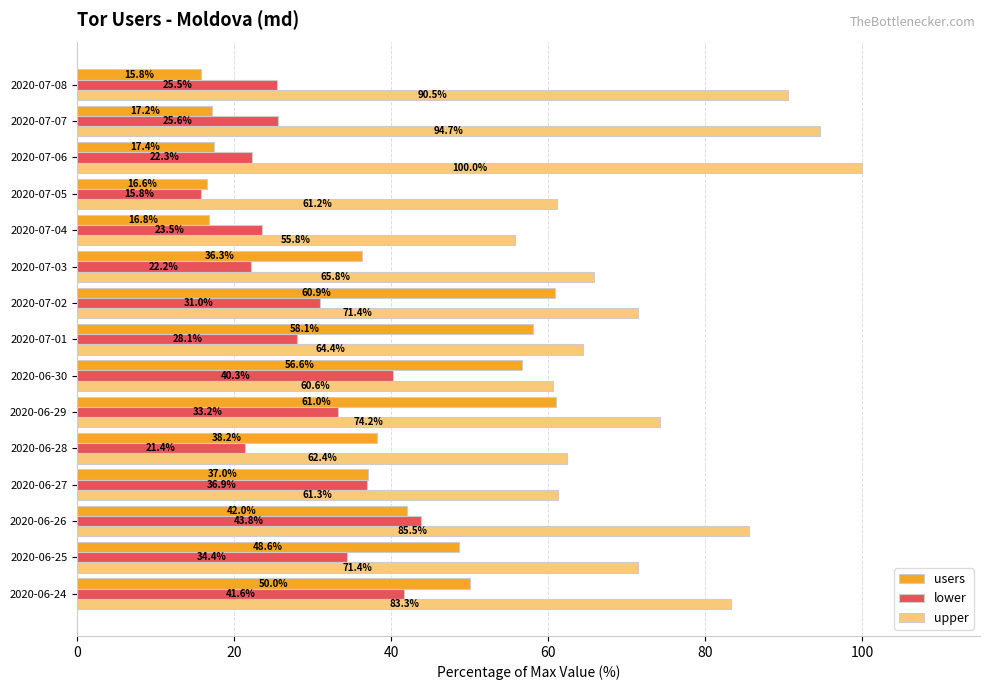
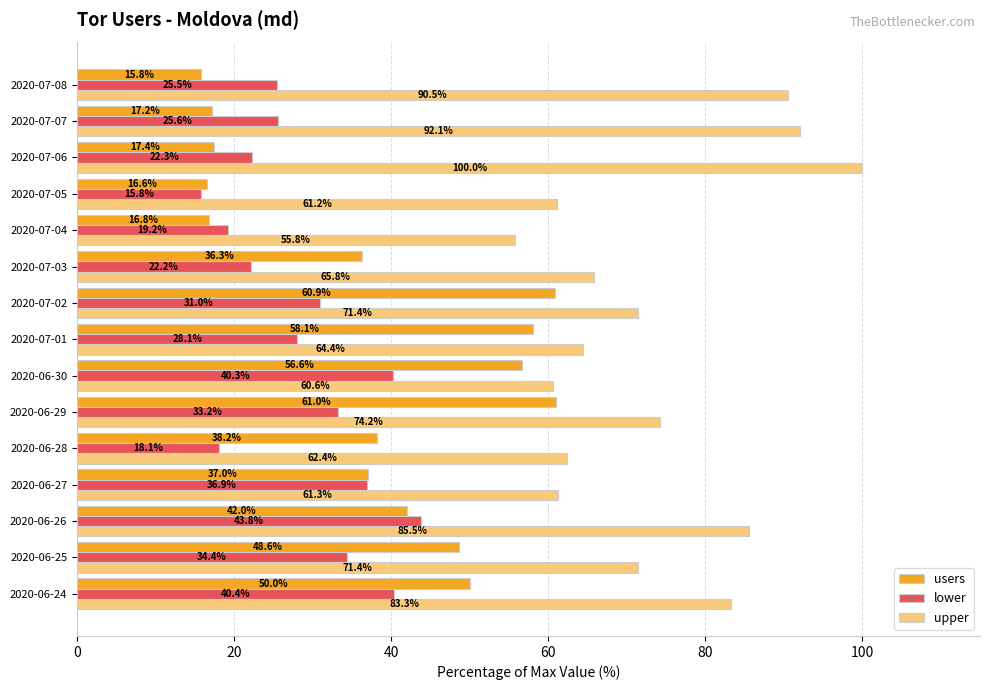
  {
    "users": {
      "2020-07-08": "15.8%",
      "2020-07-07": "17.2%",
      "2020-07-06": "17.4%",
      "2020-07-05": "16.6%",
      "2020-07-04": "16.8%",
      "2020-07-03": "36.3%",
      "2020-07-02": "60.9%",
      "2020-07-01": "58.1%",
      "2020-06-30": "56.6%",
      "2020-06-29": "61.0%",
      "2020-06-28": "38.2%",
      "2020-06-27": "37.0%",
      "2020-06-26": "42.0%",
      "2020-06-25": "48.6%",
      "2020-06-24": "50.0%"
    },
    "lower": {
      "2020-07-08": "25.5%",
      "2020-07-07": "25.6%",
      "2020-07-06": "22.3%",
      "2020-07-05": "15.8%",
-     "2020-07-04": "23.5%",
+     "2020-07-04": "19.2%",
      "2020-07-03": "22.2%",
      "2020-07-02": "31.0%",
      "2020-07-01": "28.1%",
      "2020-06-30": "40.3%",
      "2020-06-29": "33.2%",
-     "2020-06-28": "21.4%",
+     "2020-06-28": "18.1%",
      "2020-06-27": "36.9%",
      "2020-06-26": "43.8%",
      "2020-06-25": "34.4%",
-     "2020-06-24": "41.6%"
+     "2020-06-24": "40.4%"
    },
    "upper": {
      "2020-07-08": "90.5%",
-     "2020-07-07": "94.7%",
+     "2020-07-07": "92.1%",
      "2020-07-06": "100.0%",
      "2020-07-05": "61.2%",
      "2020-07-04": "55.8%",
      "2020-07-03": "65.8%",
      "2020-07-02": "71.4%",
      "2020-07-01": "64.4%",
      "2020-06-30": "60.6%",
      "2020-06-29": "74.2%",
      "2020-06-28": "62.4%",
      "2020-06-27": "61.3%",
      "2020-06-26": "85.5%",
      "2020-06-25": "71.4%",
      "2020-06-24": "83.3%"
    }
  }
